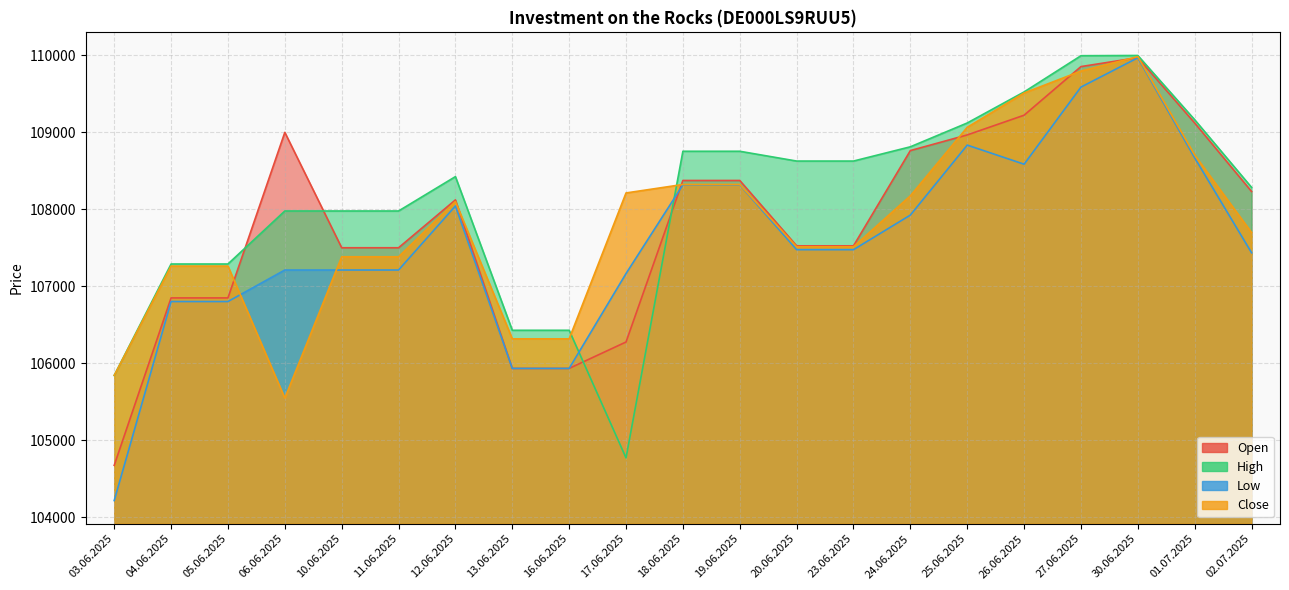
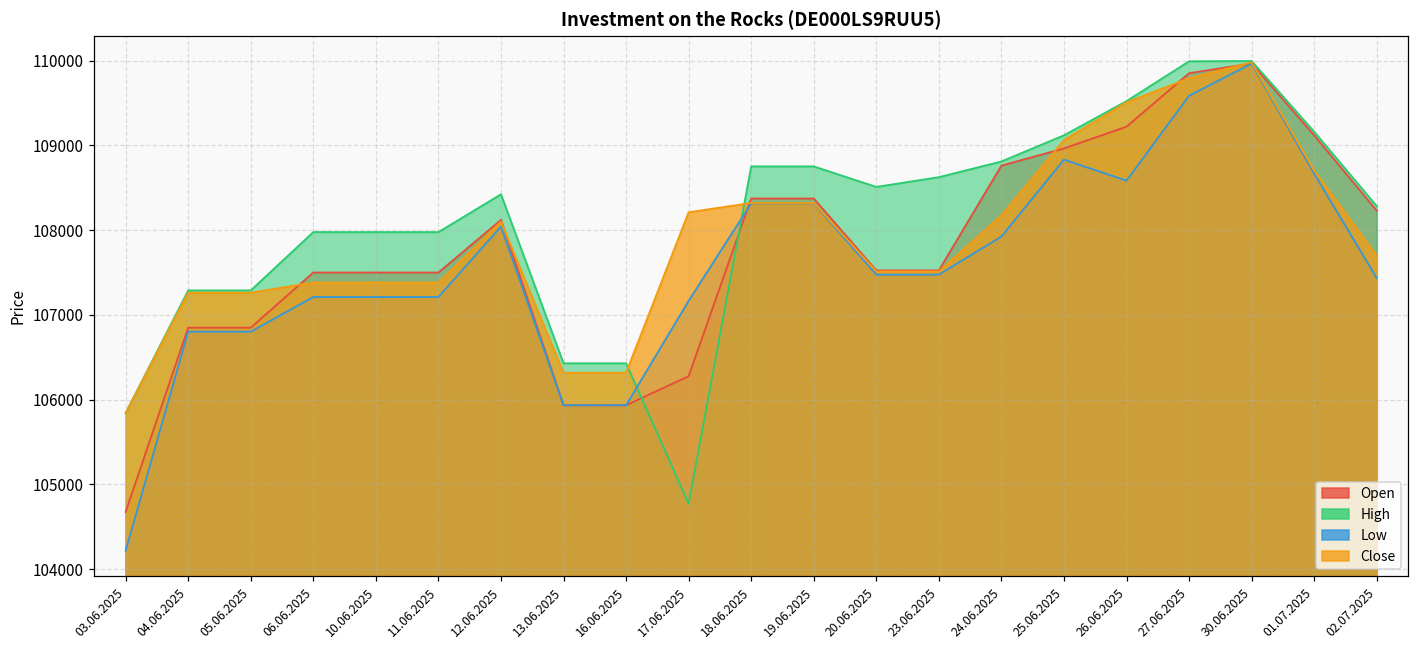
  {
    "Open": {
      "03.06.2025": 104700,
      "04.06.2025": 106800,
      "05.06.2025": 106800,
-     "06.06.2025": 109000,
+     "06.06.2025": 107500,
      "10.06.2025": 107500,
      "11.06.2025": 107500,
      "17.06.2025": 106300,
      "18.06.2025": 108400,
      "19.06.2025": 108400,
      "24.06.2025": 108800,
      "25.06.2025": 109000,
      "26.06.2025": 109200,
      "27.06.2025": 109900,
      "01.07.2025": 109100,
      "02.07.2025": 108200
    },
    "High": {
      "06.06.2025": 108000,
      "10.06.2025": 108000,
      "11.06.2025": 108000,
      "12.06.2025": 108400,
      "13.06.2025": 106400,
      "16.06.2025": 106400,
      "17.06.2025": 104800,
      "18.06.2025": 108800,
      "19.06.2025": 108800,
-     "20.06.2025": 108600,
+     "20.06.2025": 108500,
      "23.06.2025": 108600,
      "24.06.2025": 108800,
      "25.06.2025": 109100,
      "27.06.2025": 110000,
      "01.07.2025": 109200,
      "02.07.2025": 108300
    },
    "Low": {
      "03.06.2025": 104200,
      "04.06.2025": 106800,
      "05.06.2025": 106800,
      "06.06.2025": 107200,
      "10.06.2025": 107200,
      "11.06.2025": 107200,
      "12.06.2025": 108000,
      "17.06.2025": 107200,
      "20.06.2025": 107500,
      "23.06.2025": 107500,
      "24.06.2025": 107900,
      "25.06.2025": 108800,
      "26.06.2025": 108600,
      "27.06.2025": 109600,
      "01.07.2025": 108700,
      "02.07.2025": 107400
    },
    "Close": {
-     "06.06.2025": 105500,
+     "06.06.2025": 107400,
      "10.06.2025": 107400,
      "11.06.2025": 107400,
      "13.06.2025": 106300,
      "16.06.2025": 106300,
      "17.06.2025": 108200,
      "24.06.2025": 108200,
      "25.06.2025": 109100,
      "27.06.2025": 109800,
      "01.07.2025": 108700,
      "02.07.2025": 107700
    }
  }
